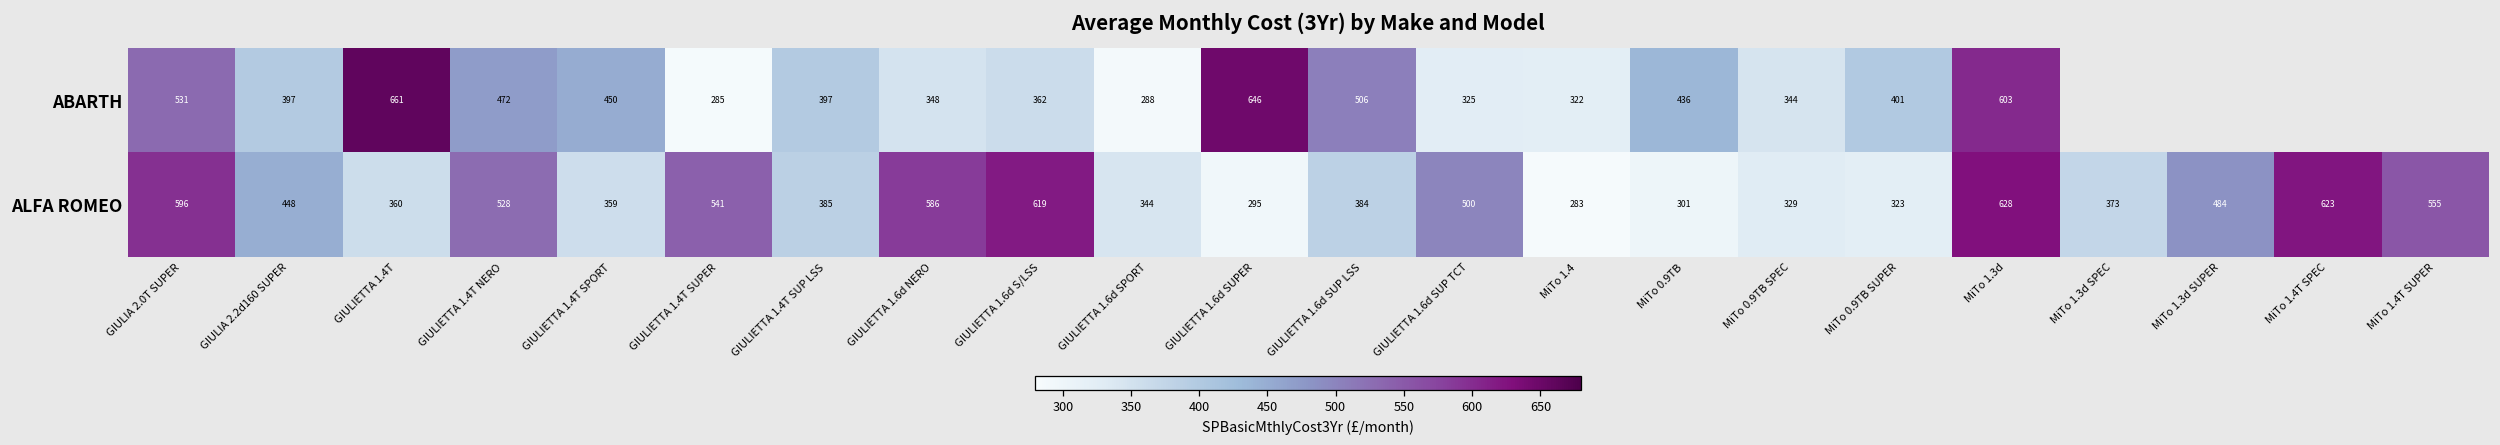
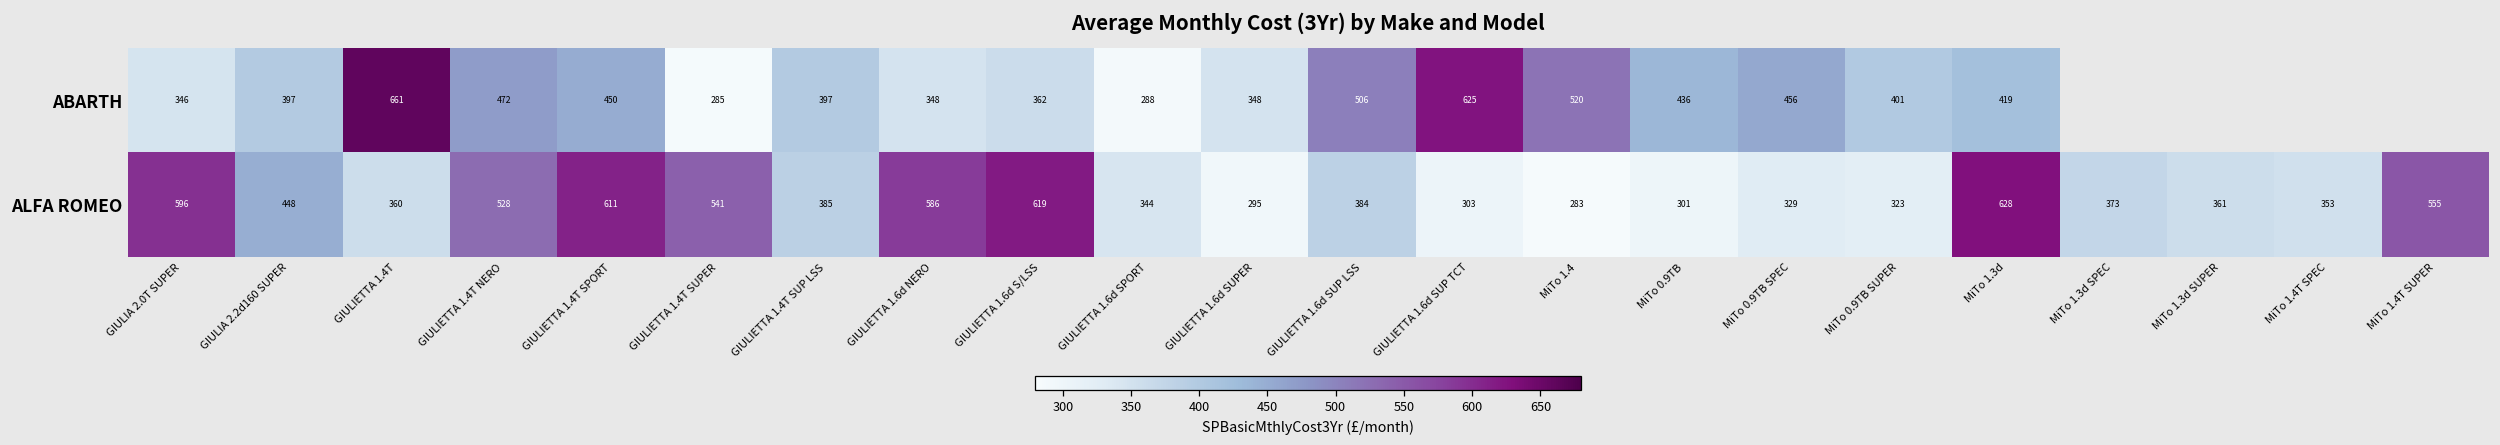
  {
    "ABARTH": {
-     "GIULIA 2.0T SUPER": 531,
+     "GIULIA 2.0T SUPER": 346,
      "GIULIA 2.2d160 SUPER": 397,
      "GIULIETTA 1.4T": 661,
      "GIULIETTA 1.4T NERO": 472,
      "GIULIETTA 1.4T SPORT": 450,
      "GIULIETTA 1.4T SUPER": 285,
      "GIULIETTA 1.4T SUP LSS": 397,
      "GIULIETTA 1.6d NERO": 348,
      "GIULIETTA 1.6d S/LSS": 362,
      "GIULIETTA 1.6d SPORT": 288,
-     "GIULIETTA 1.6d SUPER": 646,
+     "GIULIETTA 1.6d SUPER": 348,
      "GIULIETTA 1.6d SUP LSS": 506,
-     "GIULIETTA 1.6d SUP TCT": 325,
-     "MiTo 1.4": 322,
+     "GIULIETTA 1.6d SUP TCT": 625,
+     "MiTo 1.4": 520,
      "MiTo 0.9TB": 436,
-     "MiTo 0.9TB SPEC": 344,
+     "MiTo 0.9TB SPEC": 456,
      "MiTo 0.9TB SUPER": 401,
-     "MiTo 1.3d": 603
+     "MiTo 1.3d": 419
    },
    "ALFA ROMEO": {
      "GIULIA 2.0T SUPER": 596,
      "GIULIA 2.2d160 SUPER": 448,
      "GIULIETTA 1.4T": 360,
      "GIULIETTA 1.4T NERO": 528,
-     "GIULIETTA 1.4T SPORT": 359,
+     "GIULIETTA 1.4T SPORT": 611,
      "GIULIETTA 1.4T SUPER": 541,
      "GIULIETTA 1.4T SUP LSS": 385,
      "GIULIETTA 1.6d NERO": 586,
      "GIULIETTA 1.6d S/LSS": 619,
      "GIULIETTA 1.6d SPORT": 344,
      "GIULIETTA 1.6d SUPER": 295,
      "GIULIETTA 1.6d SUP LSS": 384,
-     "GIULIETTA 1.6d SUP TCT": 500,
+     "GIULIETTA 1.6d SUP TCT": 303,
      "MiTo 1.4": 283,
      "MiTo 0.9TB": 301,
      "MiTo 0.9TB SPEC": 329,
      "MiTo 0.9TB SUPER": 323,
      "MiTo 1.3d": 628,
      "MiTo 1.3d SPEC": 373,
-     "MiTo 1.3d SUPER": 484,
-     "MiTo 1.4T SPEC": 623,
+     "MiTo 1.3d SUPER": 361,
+     "MiTo 1.4T SPEC": 353,
      "MiTo 1.4T SUPER": 555
    }
  }
